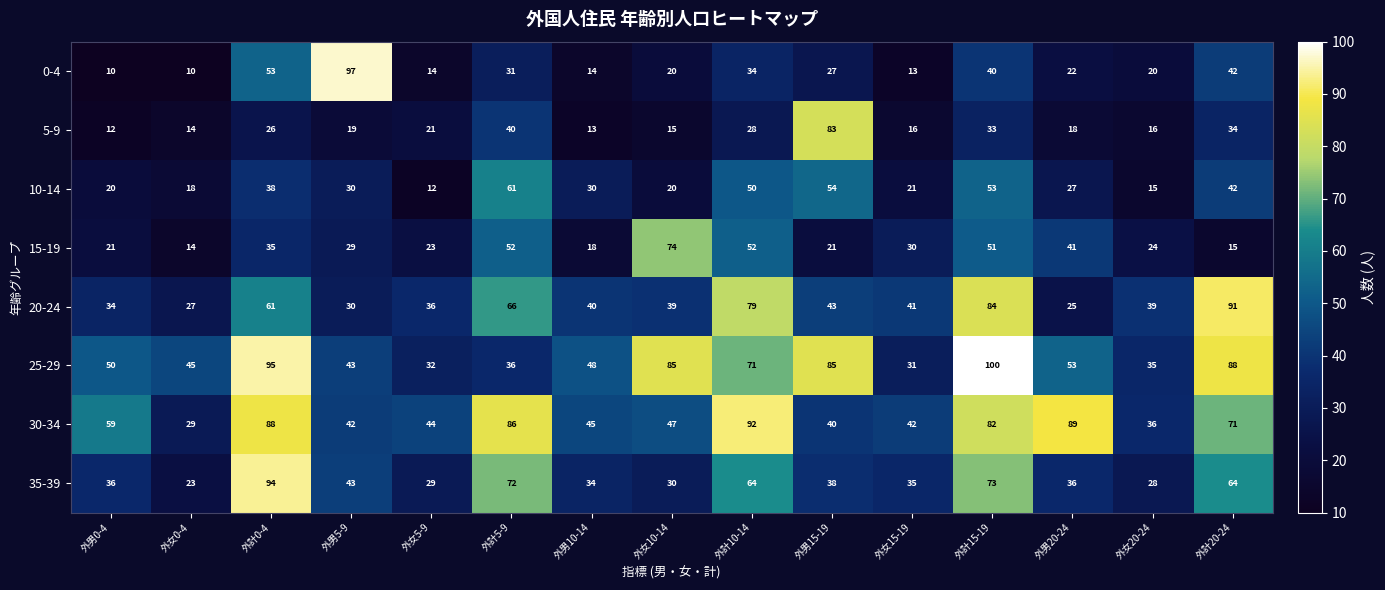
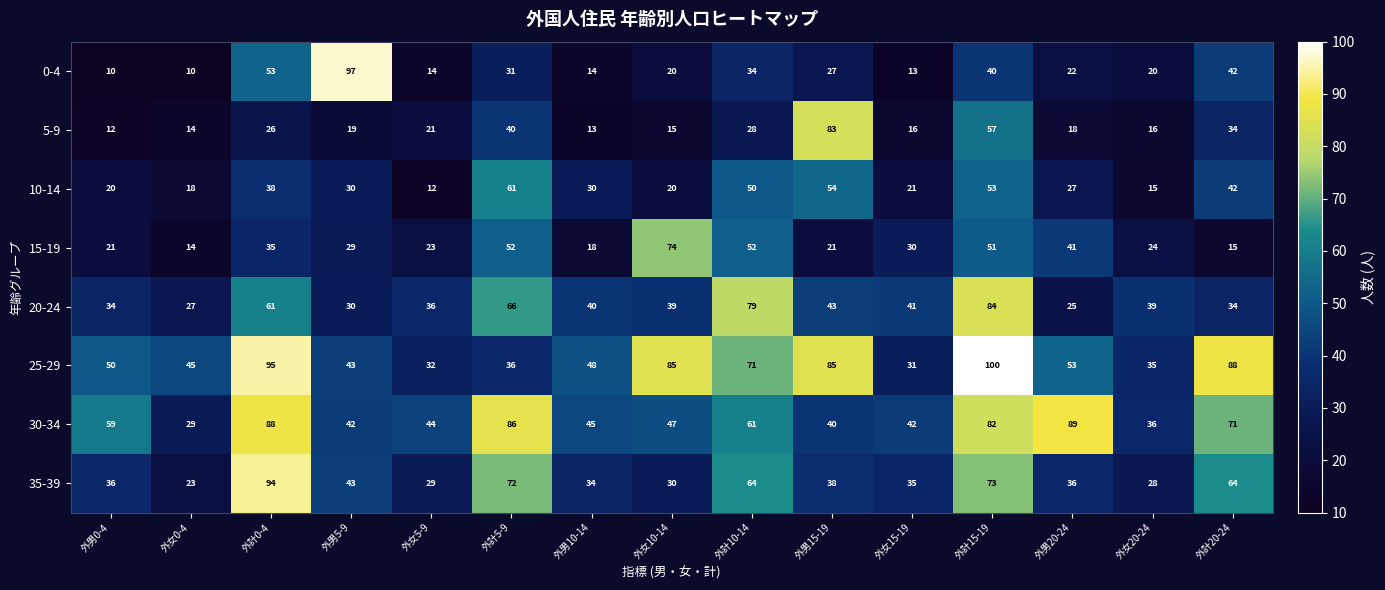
  {
    "0-4": {
      "外男0-4": 10,
      "外女0-4": 10,
      "外計0-4": 53,
      "外男5-9": 97,
      "外女5-9": 14,
      "外計5-9": 31,
      "外男10-14": 14,
      "外女10-14": 20,
      "外計10-14": 34,
      "外男15-19": 27,
      "外女15-19": 13,
      "外計15-19": 40,
      "外男20-24": 22,
      "外女20-24": 20,
      "外計20-24": 42
    },
    "5-9": {
      "外男0-4": 12,
      "外女0-4": 14,
      "外計0-4": 26,
      "外男5-9": 19,
      "外女5-9": 21,
      "外計5-9": 40,
      "外男10-14": 13,
      "外女10-14": 15,
      "外計10-14": 28,
      "外男15-19": 83,
      "外女15-19": 16,
-     "外計15-19": 33,
+     "外計15-19": 57,
      "外男20-24": 18,
      "外女20-24": 16,
      "外計20-24": 34
    },
    "10-14": {
      "外男0-4": 20,
      "外女0-4": 18,
      "外計0-4": 38,
      "外男5-9": 30,
      "外女5-9": 12,
      "外計5-9": 61,
      "外男10-14": 30,
      "外女10-14": 20,
      "外計10-14": 50,
      "外男15-19": 54,
      "外女15-19": 21,
      "外計15-19": 53,
      "外男20-24": 27,
      "外女20-24": 15,
      "外計20-24": 42
    },
    "15-19": {
      "外男0-4": 21,
      "外女0-4": 14,
      "外計0-4": 35,
      "外男5-9": 29,
      "外女5-9": 23,
      "外計5-9": 52,
      "外男10-14": 18,
      "外女10-14": 74,
      "外計10-14": 52,
      "外男15-19": 21,
      "外女15-19": 30,
      "外計15-19": 51,
      "外男20-24": 41,
      "外女20-24": 24,
      "外計20-24": 15
    },
    "20-24": {
      "外男0-4": 34,
      "外女0-4": 27,
      "外計0-4": 61,
      "外男5-9": 30,
      "外女5-9": 36,
      "外計5-9": 66,
      "外男10-14": 40,
      "外女10-14": 39,
      "外計10-14": 79,
      "外男15-19": 43,
      "外女15-19": 41,
      "外計15-19": 84,
      "外男20-24": 25,
      "外女20-24": 39,
-     "外計20-24": 91
+     "外計20-24": 34
    },
    "25-29": {
      "外男0-4": 50,
      "外女0-4": 45,
      "外計0-4": 95,
      "外男5-9": 43,
      "外女5-9": 32,
      "外計5-9": 36,
      "外男10-14": 48,
      "外女10-14": 85,
      "外計10-14": 71,
      "外男15-19": 85,
      "外女15-19": 31,
      "外計15-19": 100,
      "外男20-24": 53,
      "外女20-24": 35,
      "外計20-24": 88
    },
    "30-34": {
      "外男0-4": 59,
      "外女0-4": 29,
      "外計0-4": 88,
      "外男5-9": 42,
      "外女5-9": 44,
      "外計5-9": 86,
      "外男10-14": 45,
      "外女10-14": 47,
-     "外計10-14": 92,
+     "外計10-14": 61,
      "外男15-19": 40,
      "外女15-19": 42,
      "外計15-19": 82,
      "外男20-24": 89,
      "外女20-24": 36,
      "外計20-24": 71
    },
    "35-39": {
      "外男0-4": 36,
      "外女0-4": 23,
      "外計0-4": 94,
      "外男5-9": 43,
      "外女5-9": 29,
      "外計5-9": 72,
      "外男10-14": 34,
      "外女10-14": 30,
      "外計10-14": 64,
      "外男15-19": 38,
      "外女15-19": 35,
      "外計15-19": 73,
      "外男20-24": 36,
      "外女20-24": 28,
      "外計20-24": 64
    }
  }
